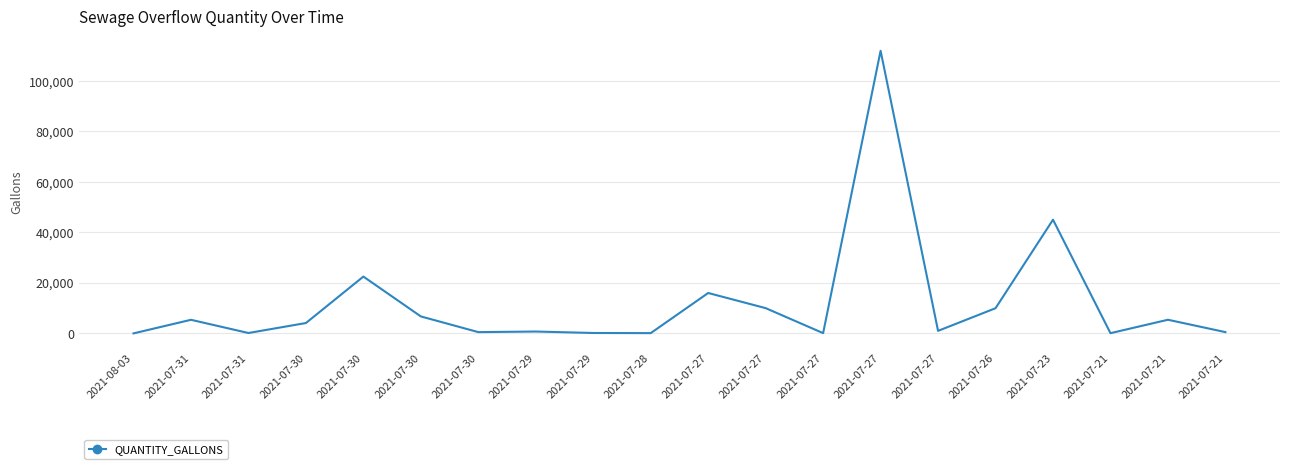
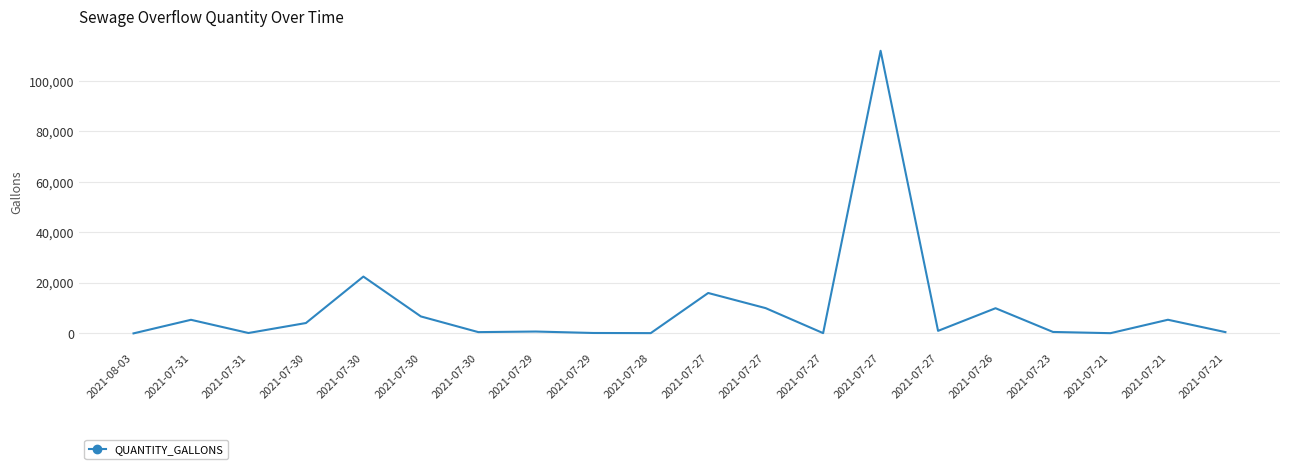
  {
    "2021-08-03": "0",
    "2021-07-28": "0",
    "2021-07-26": "10,000",
-   "2021-07-23": "45,000"
+   "2021-07-23": "1,000"
  }
